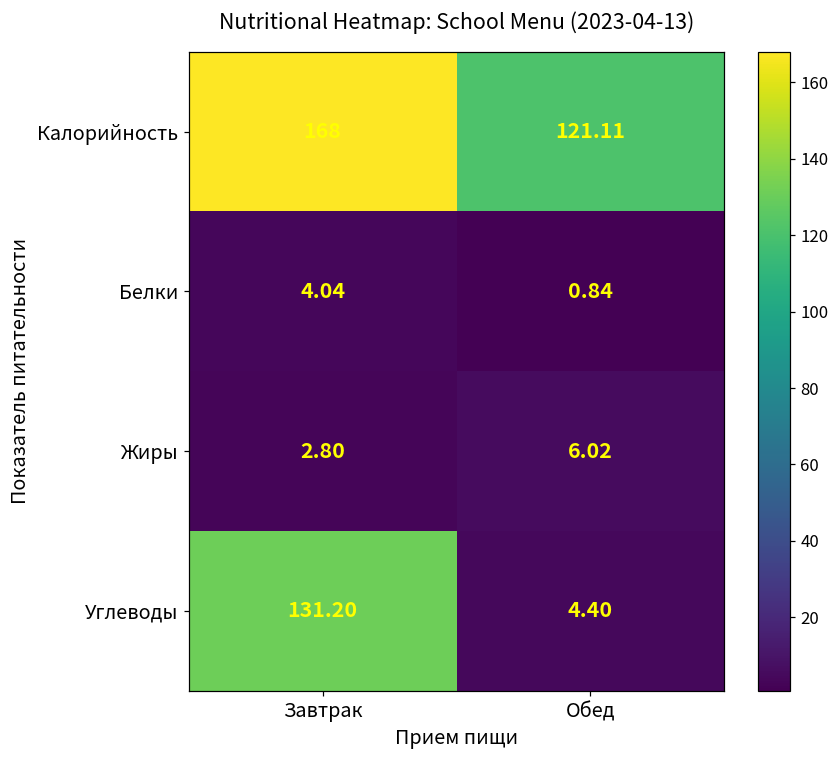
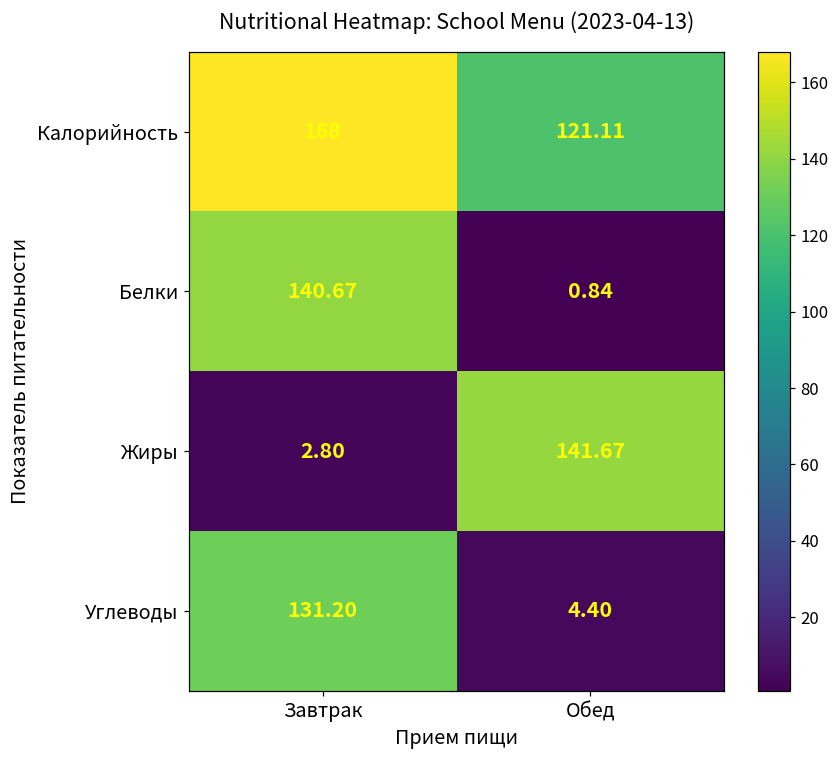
  {
    "Калорийность": {
      "Обед": 121.11
    },
    "Белки": {
-     "Завтрак": 4.04,
+     "Завтрак": 140.67,
      "Обед": 0.84
    },
    "Жиры": {
      "Завтрак": 2.80,
-     "Обед": 6.02
+     "Обед": 141.67
    },
    "Углеводы": {
      "Завтрак": 131.20,
      "Обед": 4.40
    }
  }
